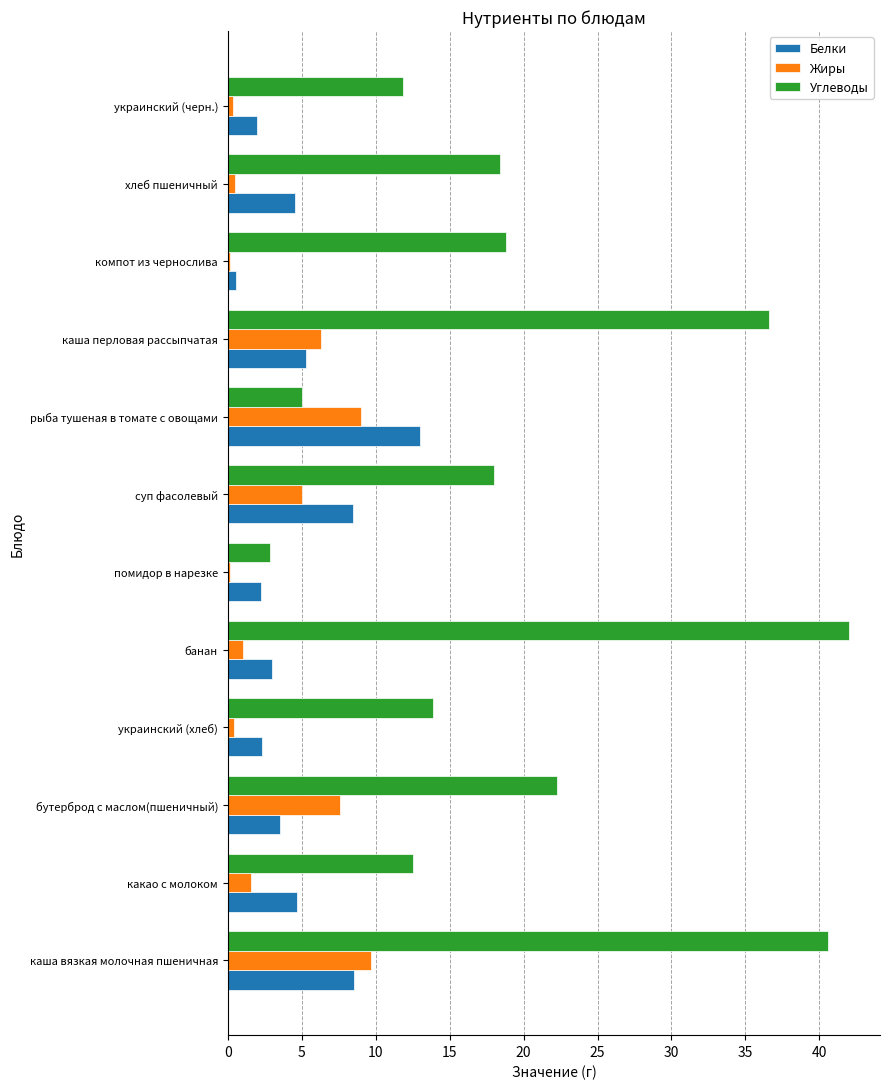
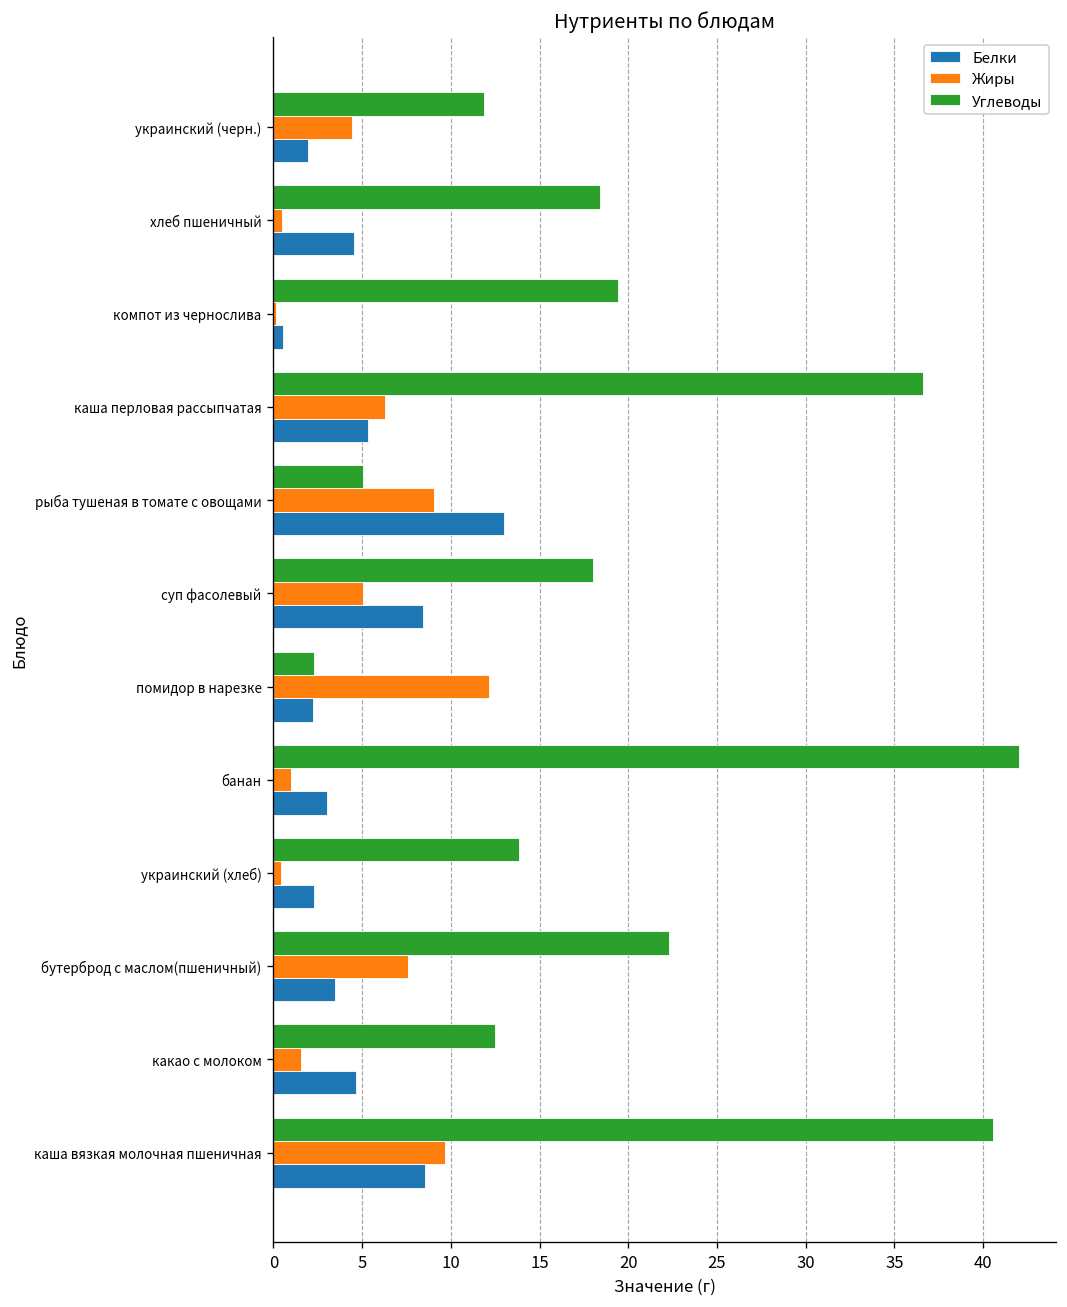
  {
    "Белки": {
      "украинский (черн.)": 2.0,
      "хлеб пшеничный": 4.6,
      "компот из чернослива": 0.5,
      "каша перловая рассыпчатая": 5.3,
      "рыба тушеная в томате с овощами": 13.0,
      "суп фасолевый": 8.5,
      "помидор в нарезке": 2.2,
      "банан": 3.0,
      "украинский (хлеб)": 2.3,
      "бутерброд с маслом(пшеничный)": 3.5,
      "какао с молоком": 4.7,
      "каша вязкая молочная пшеничная": 8.5
    },
    "Жиры": {
-     "украинский (черн.)": 0.4,
+     "украинский (черн.)": 4.4,
      "хлеб пшеничный": 0.5,
      "каша перловая рассыпчатая": 6.3,
      "рыба тушеная в томате с овощами": 9.0,
      "суп фасолевый": 5.0,
-     "помидор в нарезке": 0.1,
+     "помидор в нарезке": 12.1,
      "банан": 1.0,
      "украинский (хлеб)": 0.4,
      "бутерброд с маслом(пшеничный)": 7.6,
      "какао с молоком": 1.5,
      "каша вязкая молочная пшеничная": 9.7
    },
    "Углеводы": {
      "украинский (черн.)": 11.9,
      "хлеб пшеничный": 18.4,
-     "компот из чернослива": 18.8,
+     "компот из чернослива": 19.4,
      "каша перловая рассыпчатая": 36.6,
      "рыба тушеная в томате с овощами": 5.0,
      "суп фасолевый": 18.0,
-     "помидор в нарезке": 2.9,
+     "помидор в нарезке": 2.3,
      "банан": 42.0,
      "украинский (хлеб)": 13.9,
      "бутерброд с маслом(пшеничный)": 22.3,
      "какао с молоком": 12.5,
      "каша вязкая молочная пшеничная": 40.6
    }
  }
